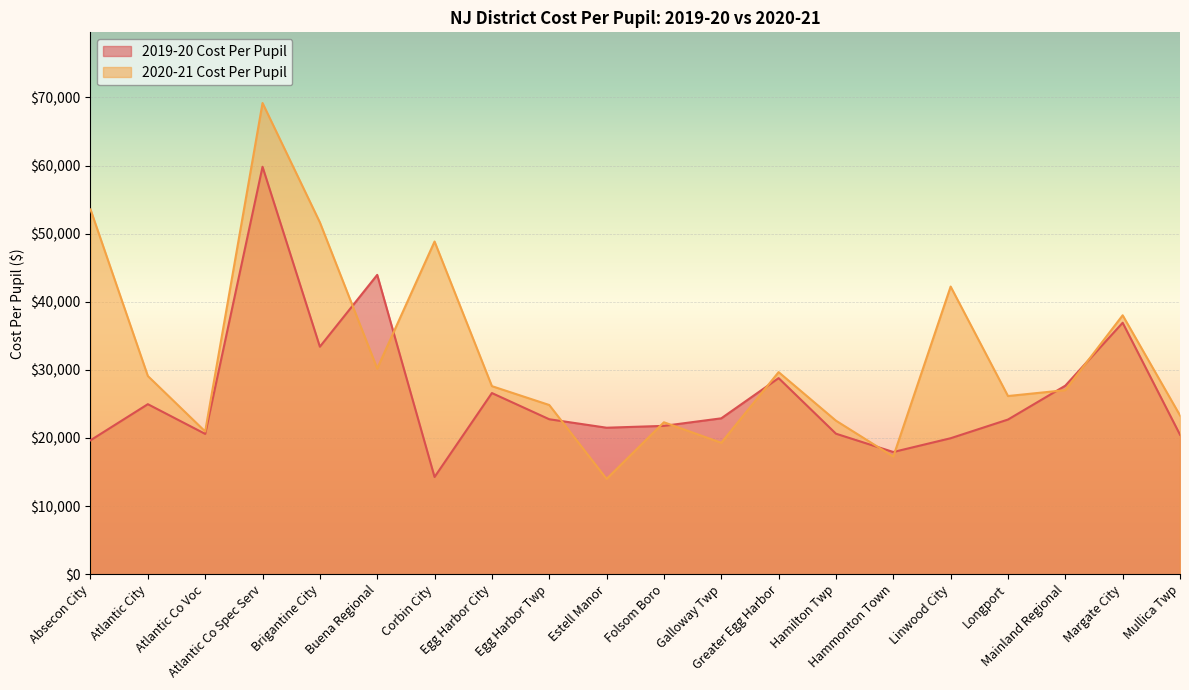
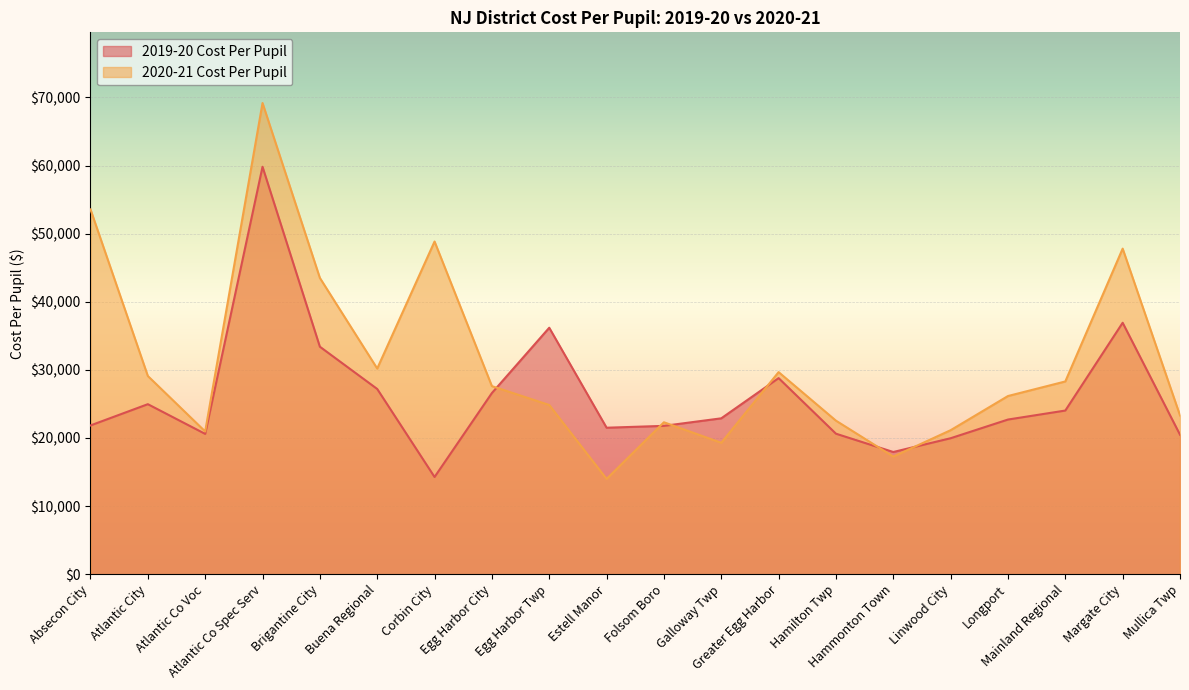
  {
    "2019-20 Cost Per Pupil": {
-     "Absecon City": "$20,000",
+     "Absecon City": "$22,000",
      "Atlantic City": "$25,000",
      "Atlantic Co Spec Serv": "$60,000",
      "Brigantine City": "$33,000",
-     "Buena Regional": "$44,000",
+     "Buena Regional": "$27,000",
      "Corbin City": "$14,000",
      "Egg Harbor City": "$27,000",
-     "Egg Harbor Twp": "$23,000",
+     "Egg Harbor Twp": "$36,000",
      "Estell Manor": "$22,000",
      "Folsom Boro": "$22,000",
      "Galloway Twp": "$23,000",
      "Greater Egg Harbor": "$29,000",
      "Hamilton Twp": "$21,000",
      "Hammonton Town": "$18,000",
      "Linwood City": "$20,000",
      "Longport": "$23,000",
-     "Mainland Regional": "$28,000",
+     "Mainland Regional": "$24,000",
      "Margate City": "$37,000",
      "Mullica Twp": "$20,000"
    },
    "2020-21 Cost Per Pupil": {
      "Absecon City": "$54,000",
      "Atlantic City": "$29,000",
      "Atlantic Co Spec Serv": "$69,000",
-     "Brigantine City": "$52,000",
+     "Brigantine City": "$44,000",
      "Buena Regional": "$30,000",
      "Corbin City": "$49,000",
      "Egg Harbor City": "$28,000",
      "Egg Harbor Twp": "$25,000",
      "Estell Manor": "$14,000",
      "Folsom Boro": "$22,000",
      "Galloway Twp": "$19,000",
      "Greater Egg Harbor": "$30,000",
      "Hamilton Twp": "$23,000",
      "Hammonton Town": "$17,000",
-     "Linwood City": "$42,000",
+     "Linwood City": "$21,000",
      "Longport": "$26,000",
-     "Mainland Regional": "$27,000",
-     "Margate City": "$38,000",
+     "Mainland Regional": "$28,000",
+     "Margate City": "$48,000",
      "Mullica Twp": "$23,000"
    }
  }
